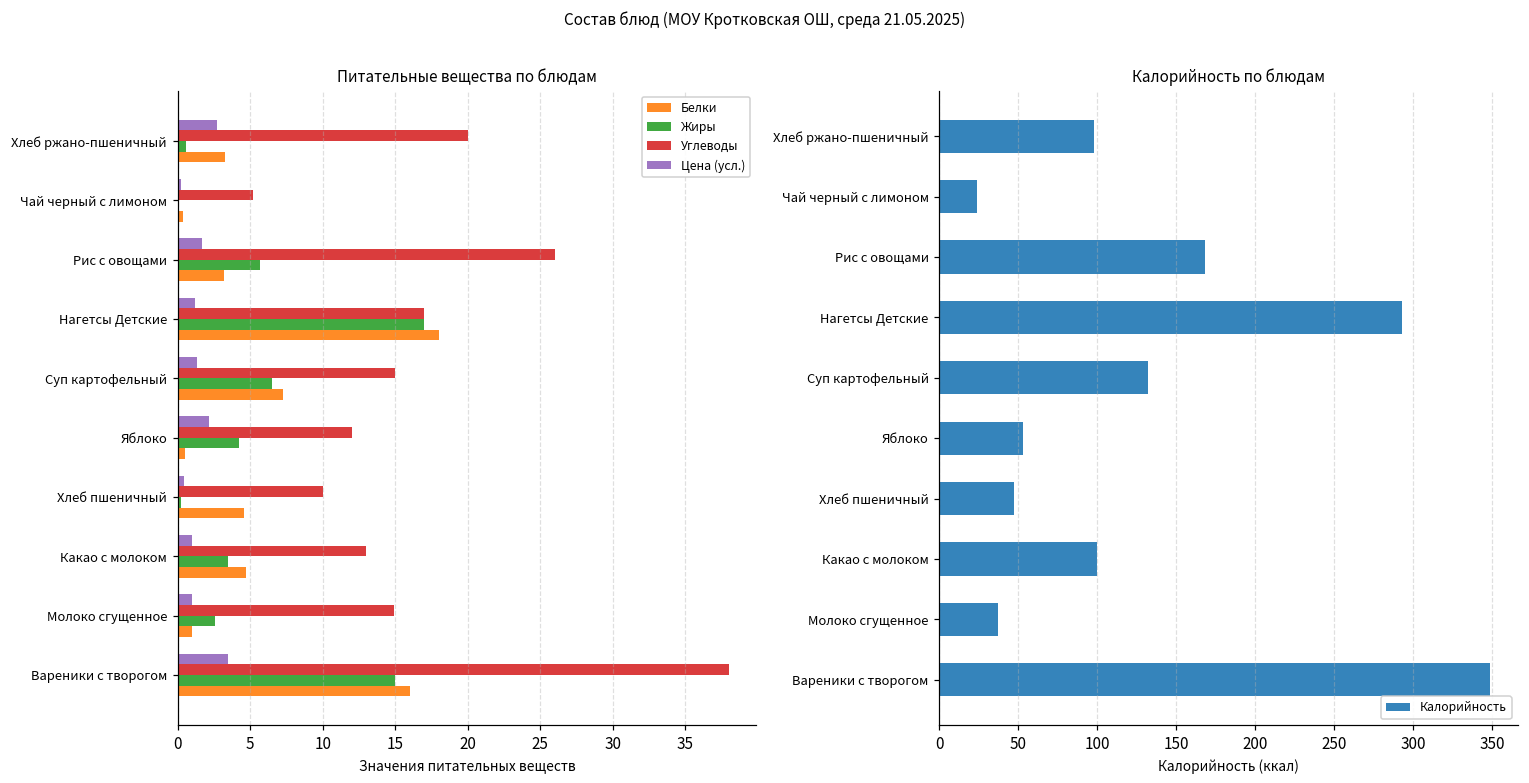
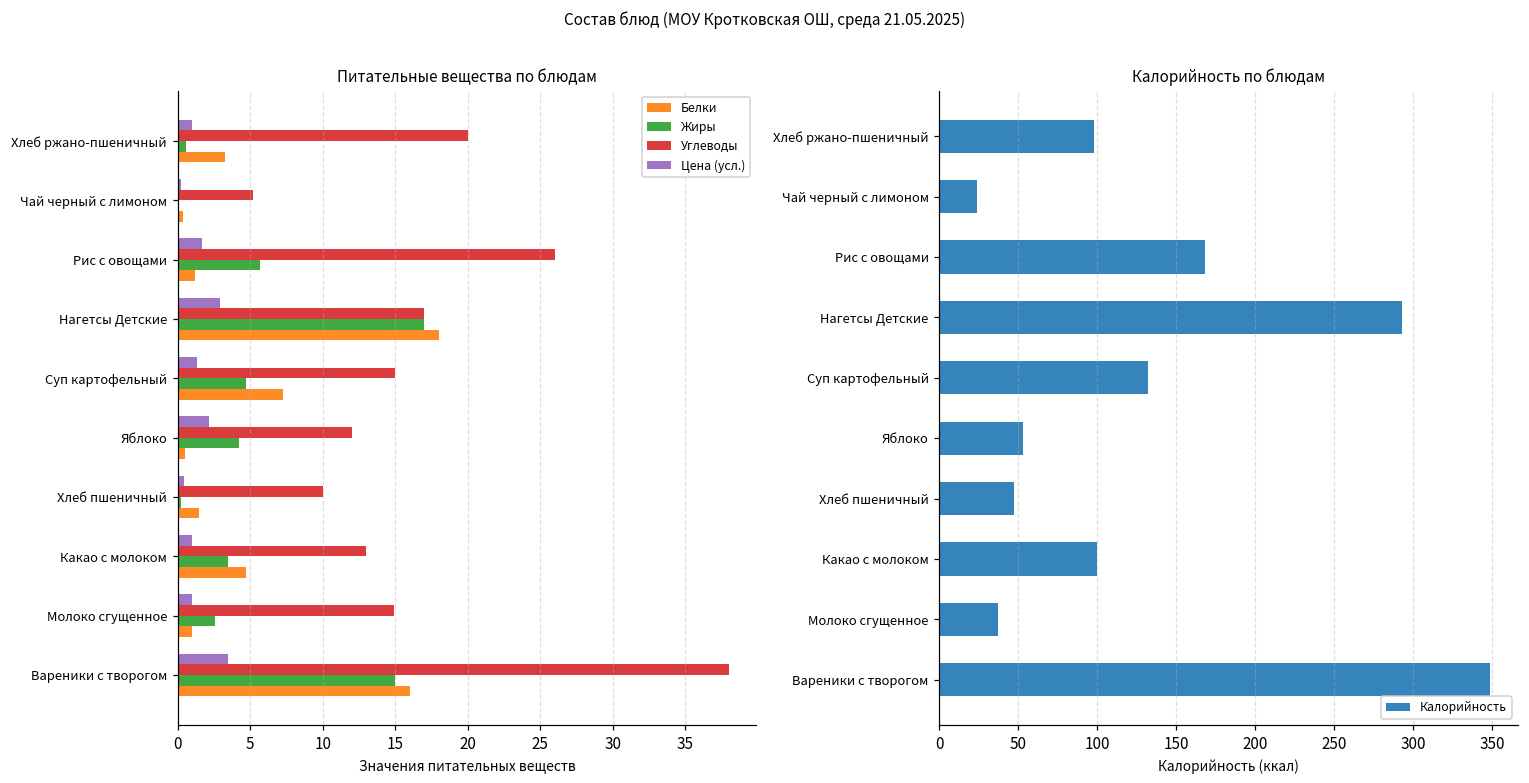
  {
    "Питательные вещества по блюдам": {
      "Белки": {
        "Хлеб ржано-пшеничный": 3.3,
        "Чай черный с лимоном": 0.4,
-       "Рис с овощами": 3.2,
+       "Рис с овощами": 1.2,
        "Нагетсы Детские": 18.0,
        "Суп картофельный": 7.3,
        "Яблоко": 0.5,
-       "Хлеб пшеничный": 4.6,
+       "Хлеб пшеничный": 1.5,
        "Какао с молоком": 4.7,
        "Молоко сгущенное": 1.0,
        "Вареники с творогом": 16.0
      },
      "Жиры": {
        "Хлеб ржано-пшеничный": 0.6,
        "Рис с овощами": 5.7,
        "Нагетсы Детские": 17.0,
-       "Суп картофельный": 6.5,
+       "Суп картофельный": 4.7,
        "Яблоко": 4.2,
        "Хлеб пшеничный": 0.2,
        "Какао с молоком": 3.5,
        "Молоко сгущенное": 2.6,
        "Вареники с творогом": 15.0
      },
      "Углеводы": {
        "Хлеб ржано-пшеничный": 20.0,
        "Чай черный с лимоном": 5.2,
        "Рис с овощами": 26.0,
        "Нагетсы Детские": 17.0,
        "Суп картофельный": 15.0,
        "Яблоко": 12.0,
        "Хлеб пшеничный": 10.0,
        "Какао с молоком": 13.0,
        "Молоко сгущенное": 14.9,
        "Вареники с творогом": 38.0
      },
      "Цена (усл.)": {
-       "Хлеб ржано-пшеничный": 2.7,
+       "Хлеб ржано-пшеничный": 1.0,
        "Чай черный с лимоном": 0.2,
        "Рис с овощами": 1.7,
-       "Нагетсы Детские": 1.2,
+       "Нагетсы Детские": 2.9,
        "Суп картофельный": 1.3,
        "Яблоко": 2.1,
        "Хлеб пшеничный": 0.5,
        "Какао с молоком": 1.0,
        "Молоко сгущенное": 1.0,
        "Вареники с творогом": 3.5
      }
    },
    "Калорийность по блюдам": {
      "Хлеб ржано-пшеничный": 98,
      "Чай черный с лимоном": 24,
      "Рис с овощами": 168,
      "Нагетсы Детские": 293,
      "Суп картофельный": 132,
      "Яблоко": 53,
      "Хлеб пшеничный": 47,
      "Какао с молоком": 100,
      "Молоко сгущенное": 37,
      "Вареники с творогом": 349
    }
  }
